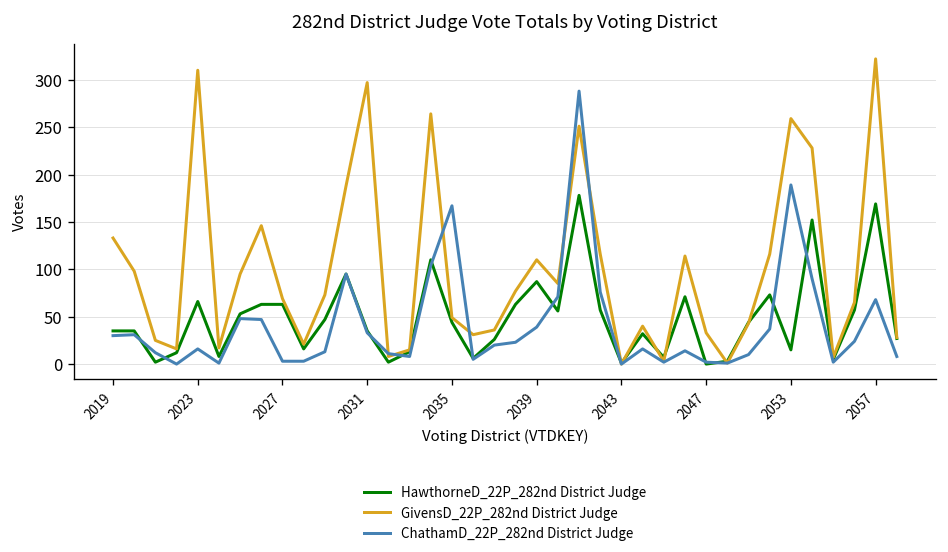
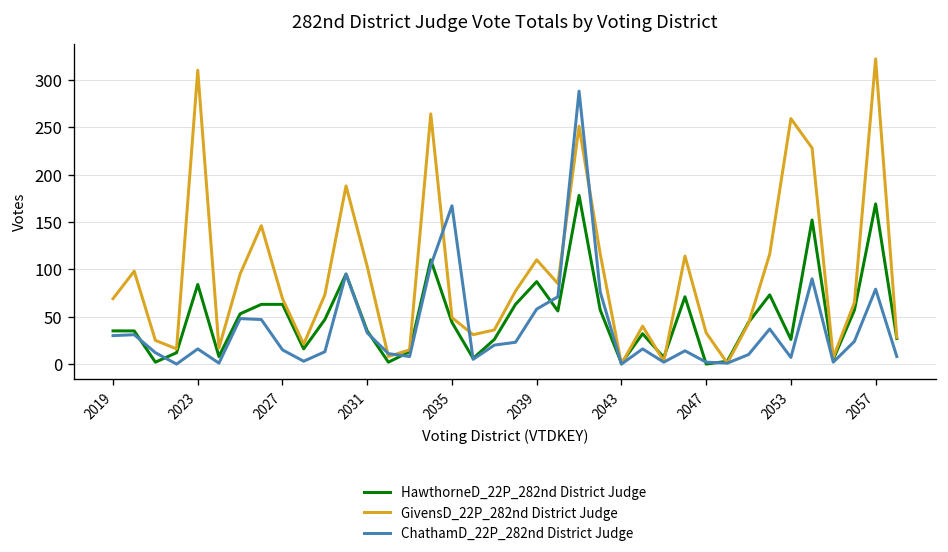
  {
    "HawthorneD_22P_282nd District Judge": {
      "2019": 40,
-     "2023": 70,
+     "2023": 80,
      "2027": 60,
      "2035": 40,
      "2039": 90,
-     "2053": 20,
+     "2053": 30,
      "2057": 170
    },
    "GivensD_22P_282nd District Judge": {
-     "2019": 130,
+     "2019": 70,
      "2023": 310,
      "2027": 70,
-     "2031": 300,
+     "2031": 100,
      "2035": 50,
      "2039": 110,
      "2047": 30,
      "2053": 260,
      "2057": 320
    },
    "ChathamD_22P_282nd District Judge": {
      "2019": 30,
      "2023": 20,
-     "2027": 0,
+     "2027": 20,
      "2035": 170,
-     "2039": 40,
-     "2053": 190,
-     "2057": 70
+     "2039": 60,
+     "2053": 10,
+     "2057": 80
    }
  }
